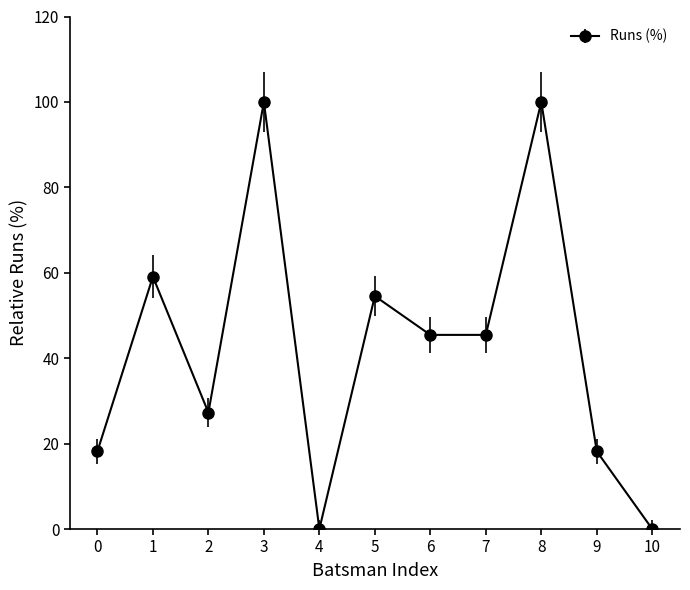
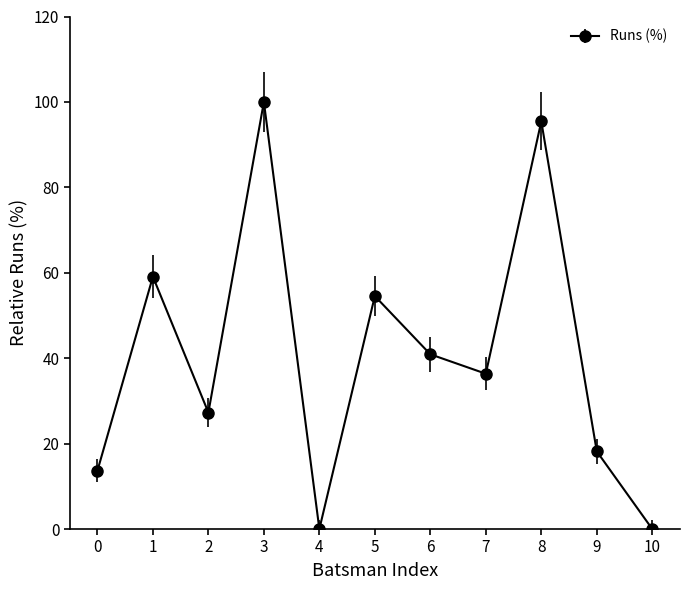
  {
-   "0": 18,
+   "0": 14,
    "1": 59,
    "2": 27,
    "3": 100,
    "4": 0,
    "5": 55,
-   "6": 45,
-   "7": 45,
-   "8": 100,
+   "6": 41,
+   "7": 36,
+   "8": 95,
    "9": 18,
    "10": 0
  }
